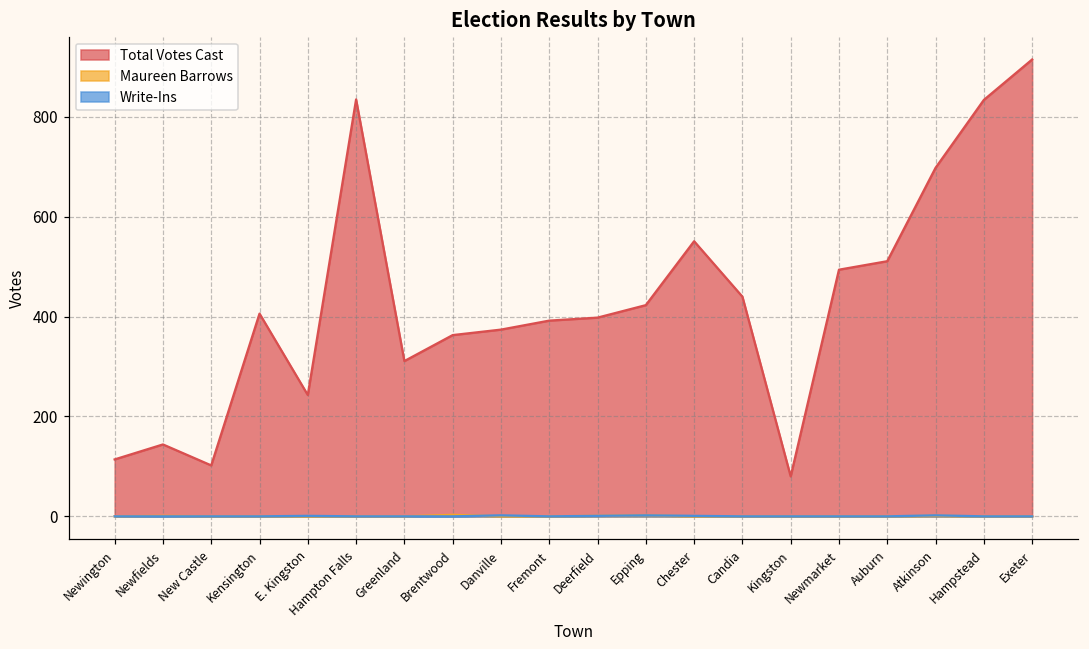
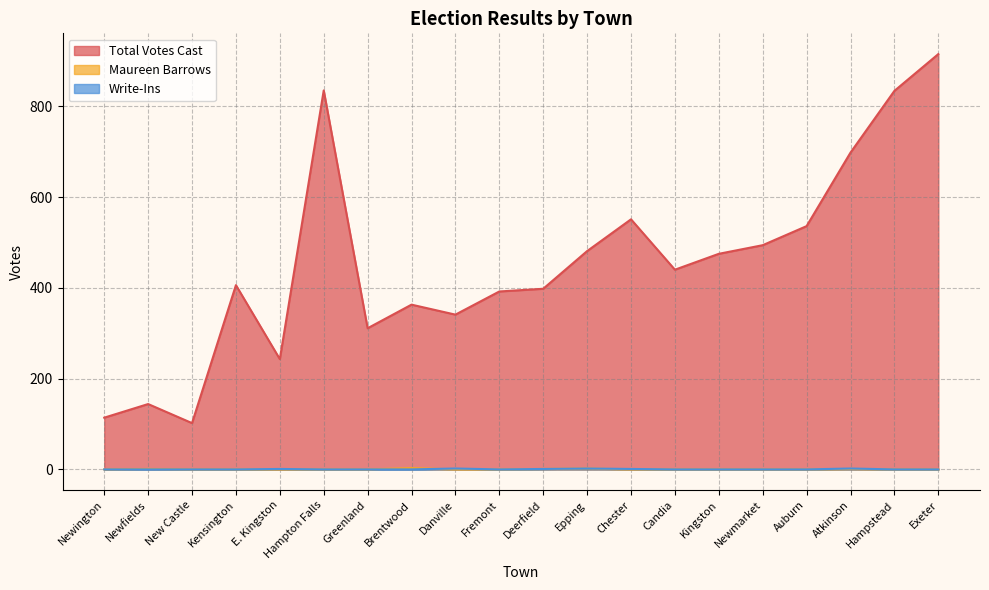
  {
    "Total Votes Cast": {
      "Newington": 110,
      "Newfields": 140,
      "New Castle": 100,
      "Kensington": 410,
      "E. Kingston": 240,
      "Hampton Falls": 840,
      "Greenland": 310,
      "Brentwood": 360,
-     "Danville": 370,
+     "Danville": 340,
      "Fremont": 390,
      "Deerfield": 400,
-     "Epping": 420,
+     "Epping": 480,
      "Chester": 550,
      "Candia": 440,
-     "Kingston": 80,
+     "Kingston": 480,
      "Newmarket": 490,
-     "Auburn": 510,
+     "Auburn": 540,
      "Atkinson": 700,
      "Hampstead": 830,
      "Exeter": 920
    }
  }
